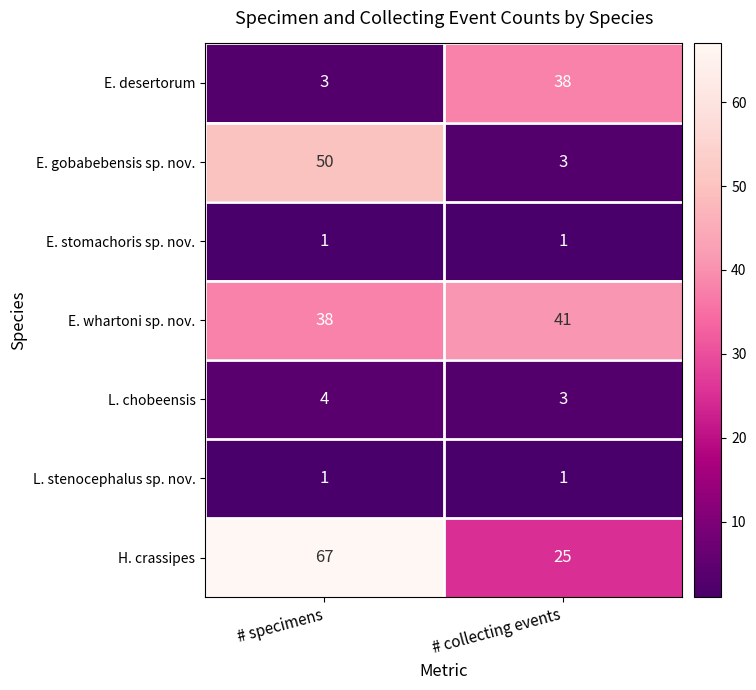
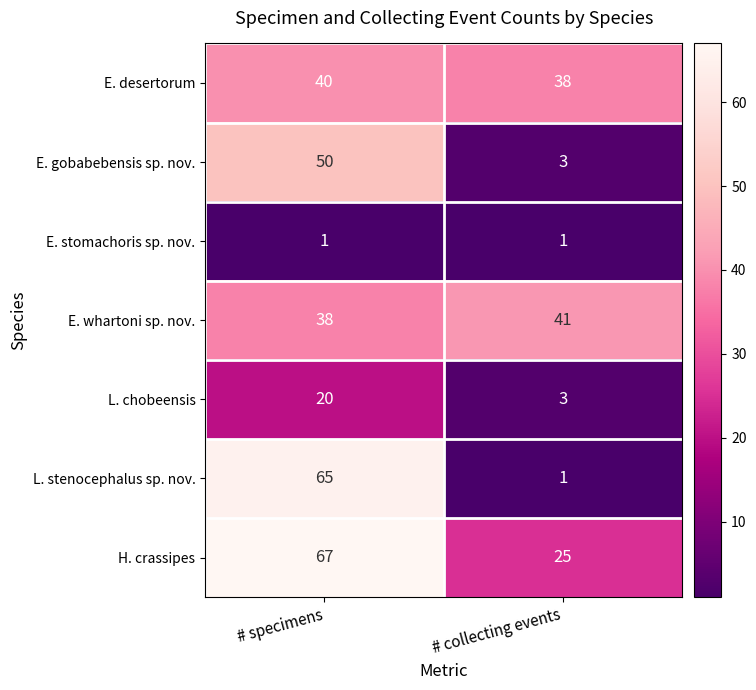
  {
    "E. desertorum": {
-     "# specimens": 3,
+     "# specimens": 40,
      "# collecting events": 38
    },
    "E. gobabebensis sp. nov.": {
      "# specimens": 50,
      "# collecting events": 3
    },
    "E. stomachoris sp. nov.": {
      "# specimens": 1,
      "# collecting events": 1
    },
    "E. whartoni sp. nov.": {
      "# specimens": 38,
      "# collecting events": 41
    },
    "L. chobeensis": {
-     "# specimens": 4,
+     "# specimens": 20,
      "# collecting events": 3
    },
    "L. stenocephalus sp. nov.": {
-     "# specimens": 1,
+     "# specimens": 65,
      "# collecting events": 1
    },
    "H. crassipes": {
      "# specimens": 67,
      "# collecting events": 25
    }
  }
